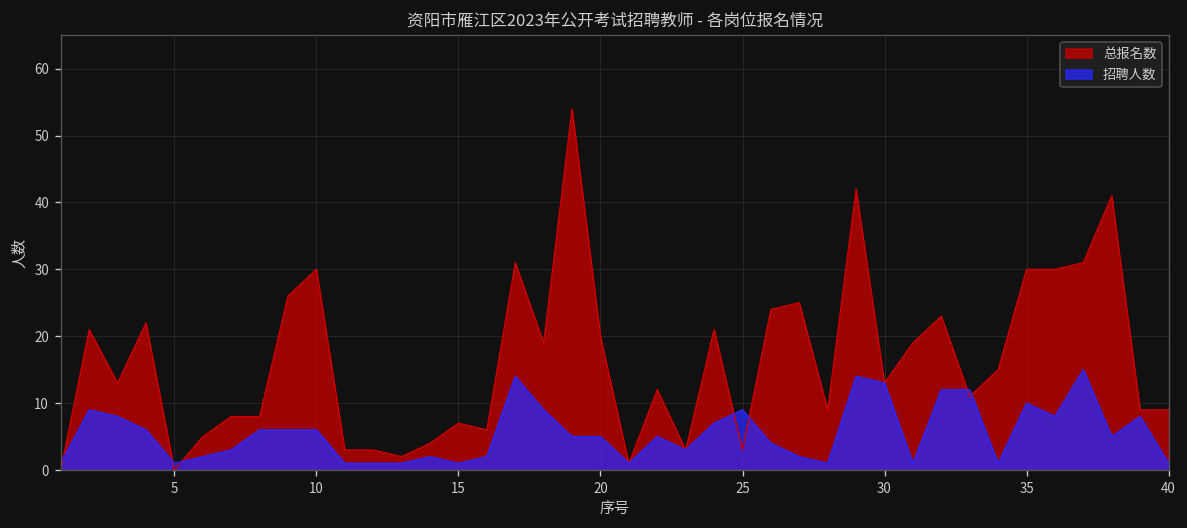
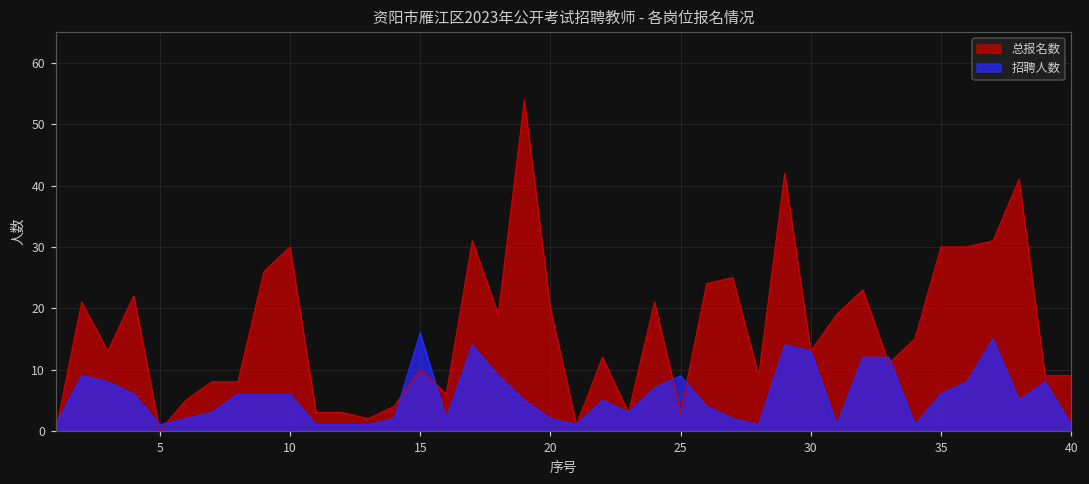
  {
    "总报名数": {
      "5": 0,
      "10": 30,
-     "15": 7,
+     "15": 10,
      "20": 20,
      "25": 3,
      "35": 30,
      "40": 9
    },
    "招聘人数": {
      "5": 1,
      "10": 6,
-     "15": 1,
-     "20": 5,
+     "15": 16,
+     "20": 2,
      "25": 9,
-     "35": 10,
+     "35": 6,
      "40": 1
    }
  }
